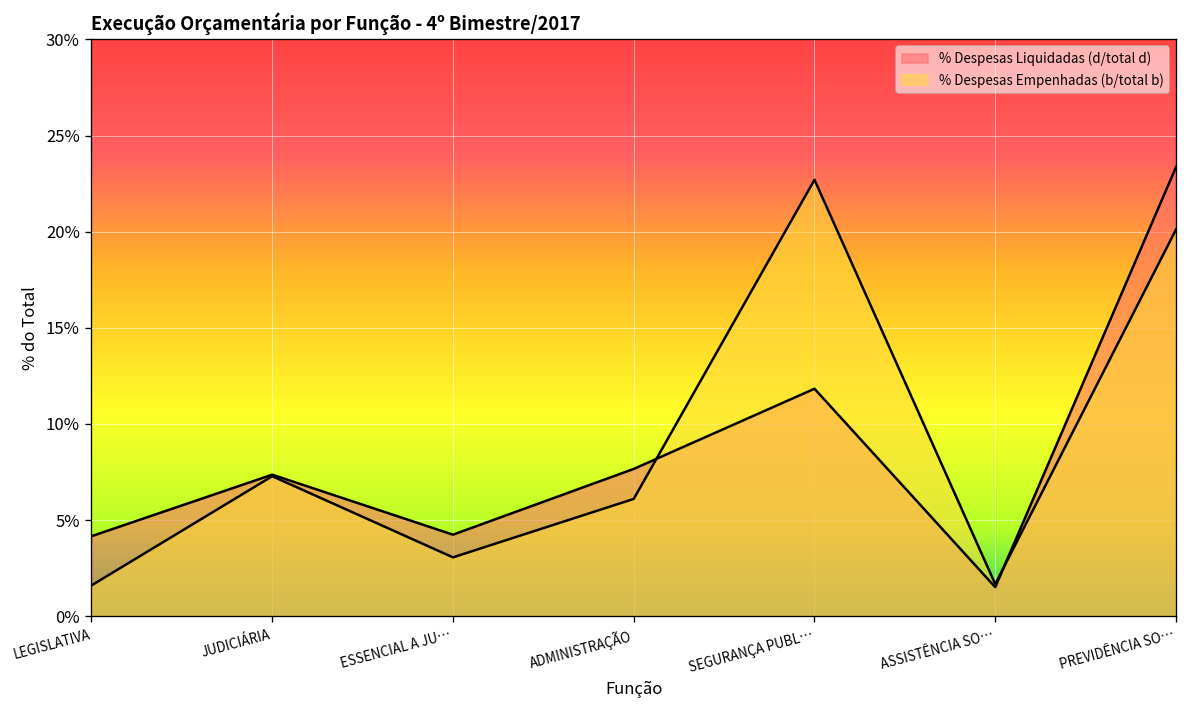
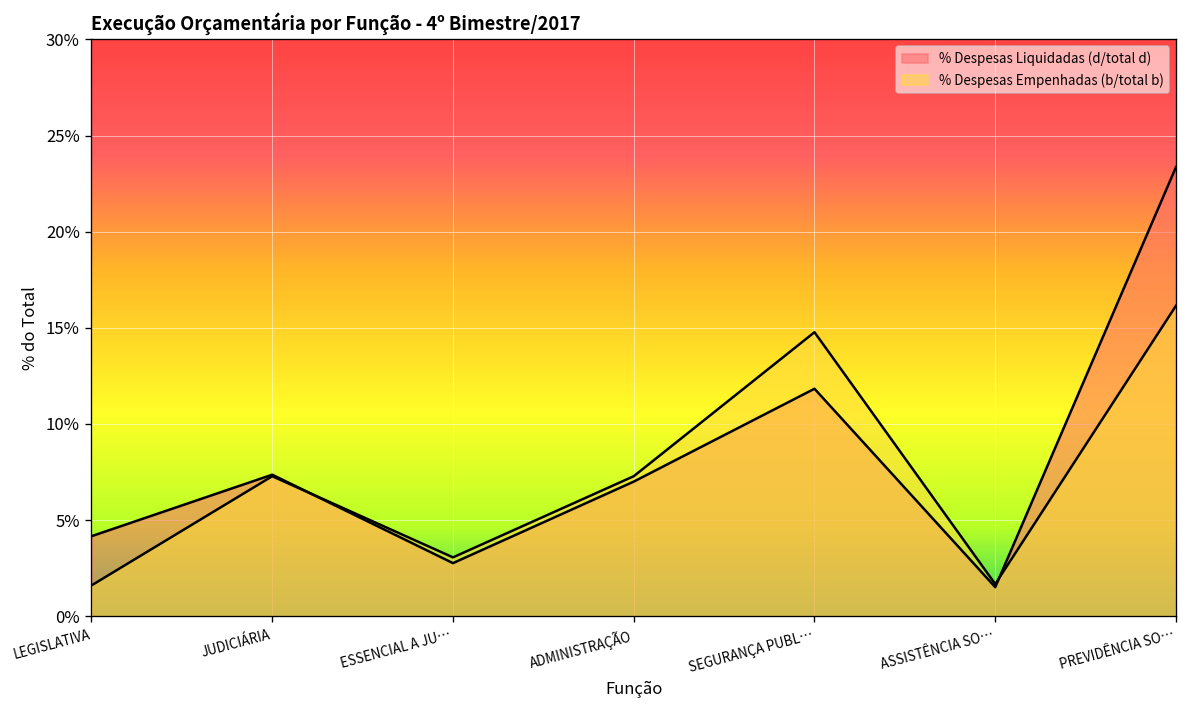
  {
    "% Despesas Liquidadas (d/total d)": {
      "LEGISLATIVA": "4.2%",
-     "ESSENCIAL A JU…": "4.2%",
-     "ADMINISTRAÇÃO": "7.7%",
+     "ESSENCIAL A JU…": "2.8%",
+     "ADMINISTRAÇÃO": "7.0%",
      "SEGURANÇA PUBL…": "11.8%",
      "ASSISTÊNCIA SO…": "1.5%",
      "PREVIDÊNCIA SO…": "23.4%"
    },
    "% Despesas Empenhadas (b/total b)": {
      "LEGISLATIVA": "1.6%",
      "ESSENCIAL A JU…": "3.1%",
-     "ADMINISTRAÇÃO": "6.1%",
-     "SEGURANÇA PUBL…": "22.7%",
+     "ADMINISTRAÇÃO": "7.3%",
+     "SEGURANÇA PUBL…": "14.8%",
      "ASSISTÊNCIA SO…": "1.7%",
-     "PREVIDÊNCIA SO…": "20.1%"
+     "PREVIDÊNCIA SO…": "16.2%"
    }
  }
